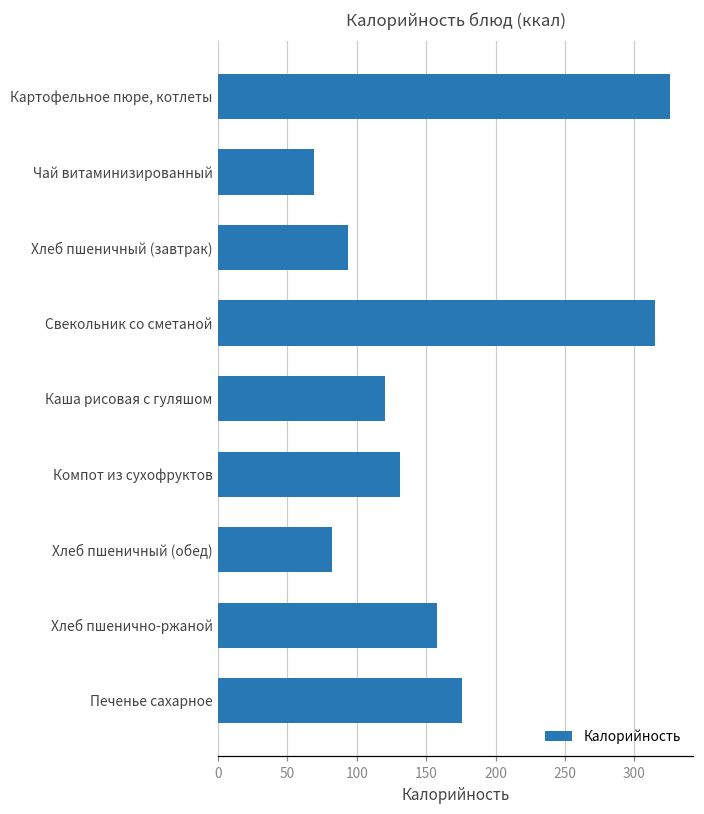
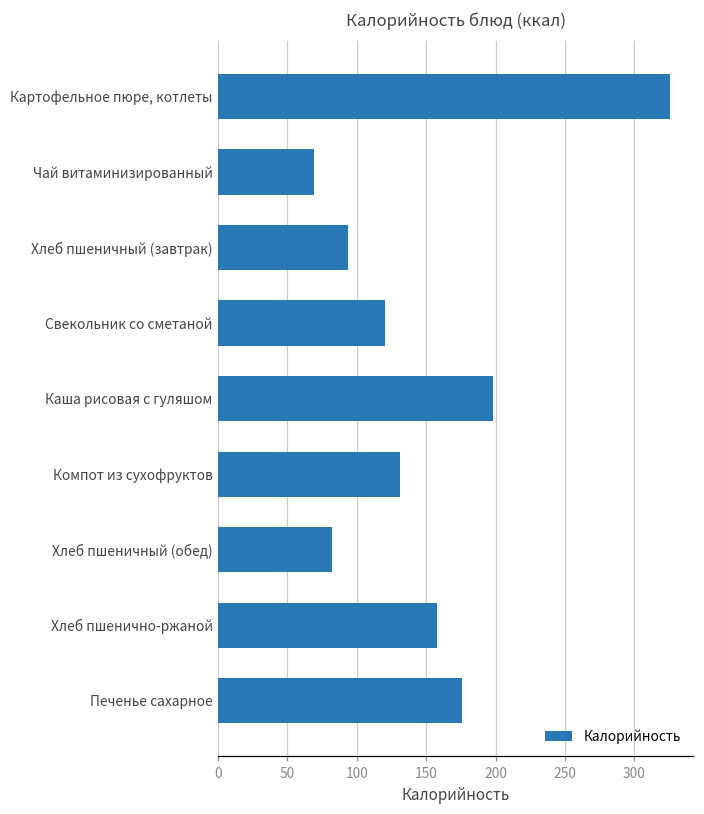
  {
    "Картофельное пюре, котлеты": 326,
    "Чай витаминизированный": 69,
    "Хлеб пшеничный (завтрак)": 94,
-   "Свекольник со сметаной": 315,
-   "Каша рисовая с гуляшом": 120,
+   "Свекольник со сметаной": 120,
+   "Каша рисовая с гуляшом": 198,
    "Компот из сухофруктов": 131,
    "Хлеб пшеничный (обед)": 82,
    "Хлеб пшенично-ржаной": 158,
    "Печенье сахарное": 176
  }
